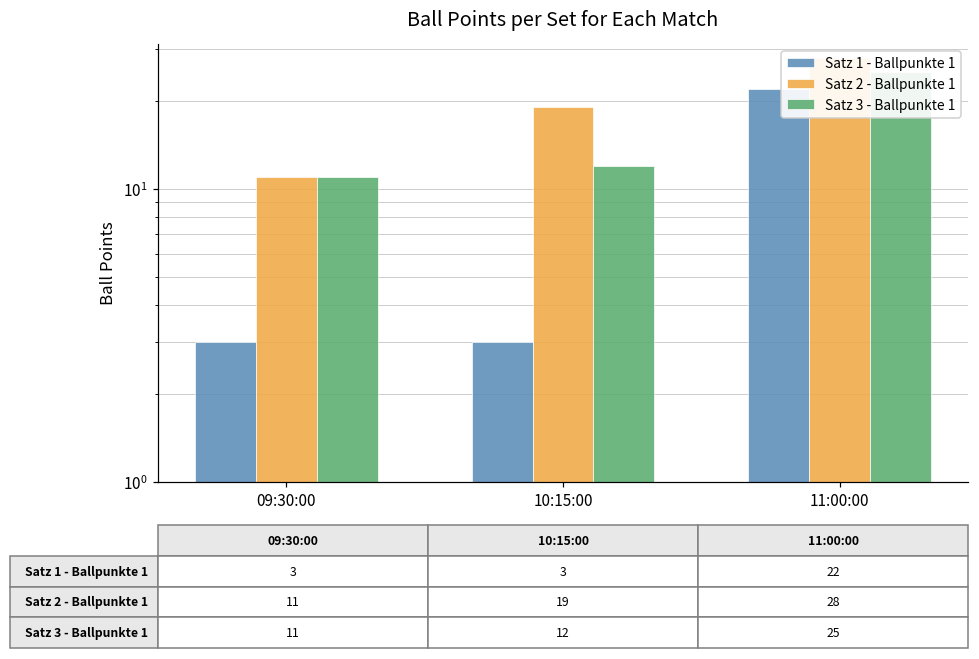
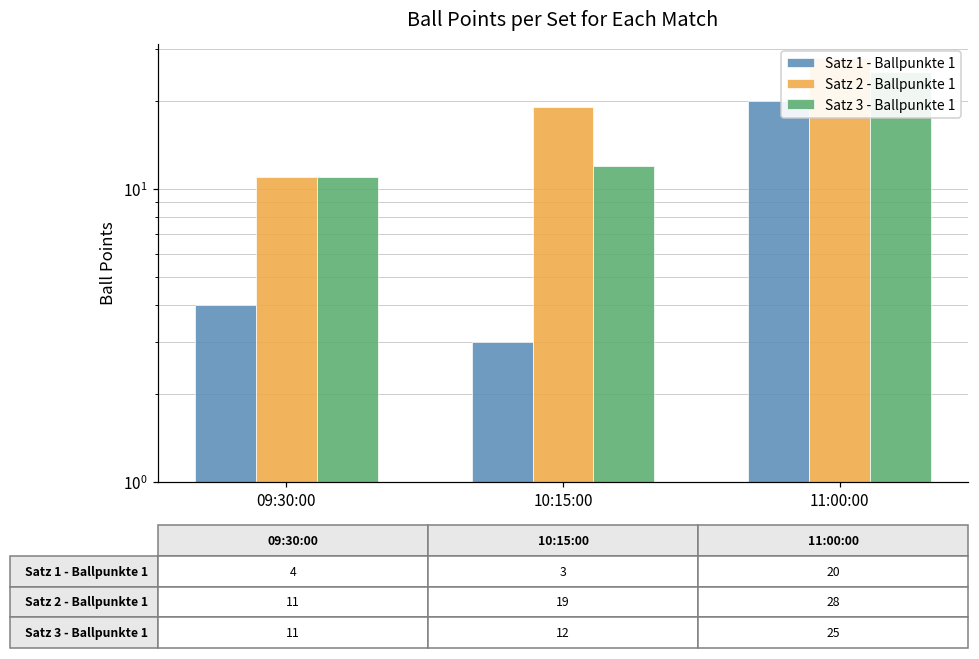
  {
    "Satz 1 - Ballpunkte 1": {
-     "09:30:00": 3,
-     "11:00:00": 22
+     "09:30:00": 4,
+     "11:00:00": 20
    },
    "Satz 2 - Ballpunkte 1": {
      "09:30:00": 11,
      "10:15:00": 19
    },
    "Satz 3 - Ballpunkte 1": {
      "09:30:00": 11.0,
      "10:15:00": 12
    }
  }
